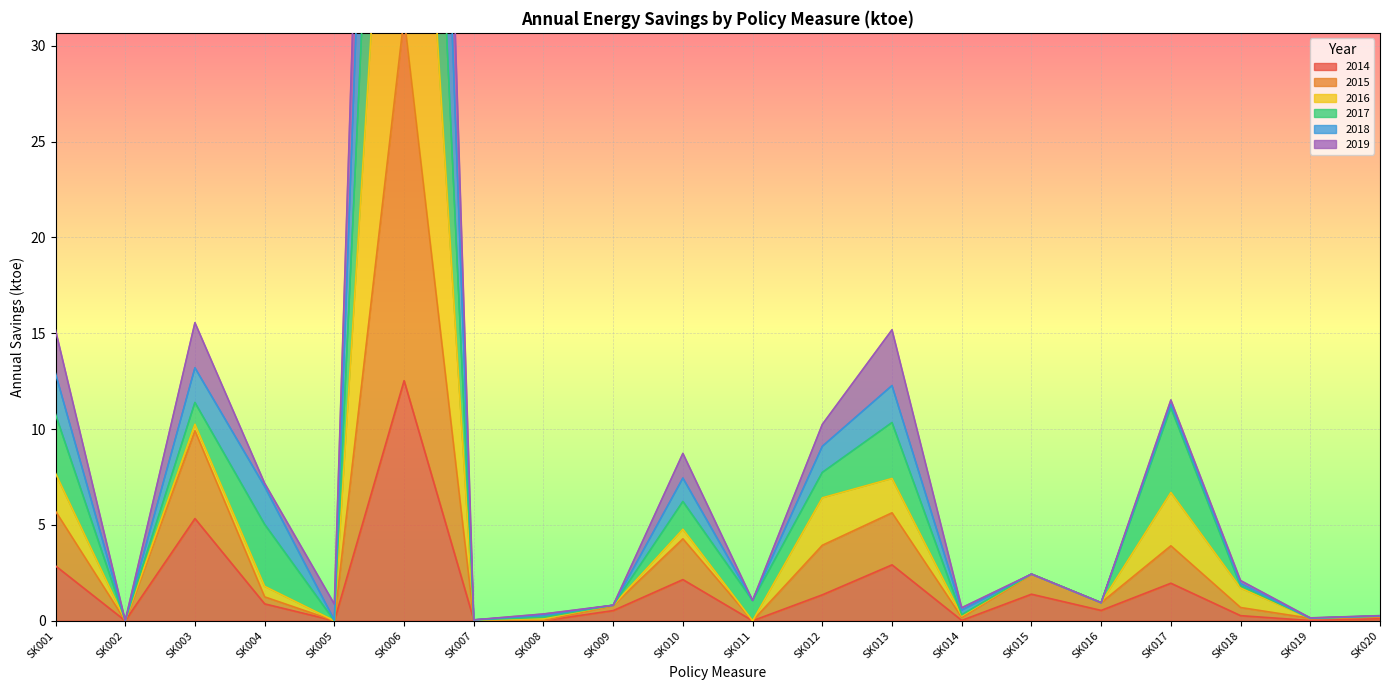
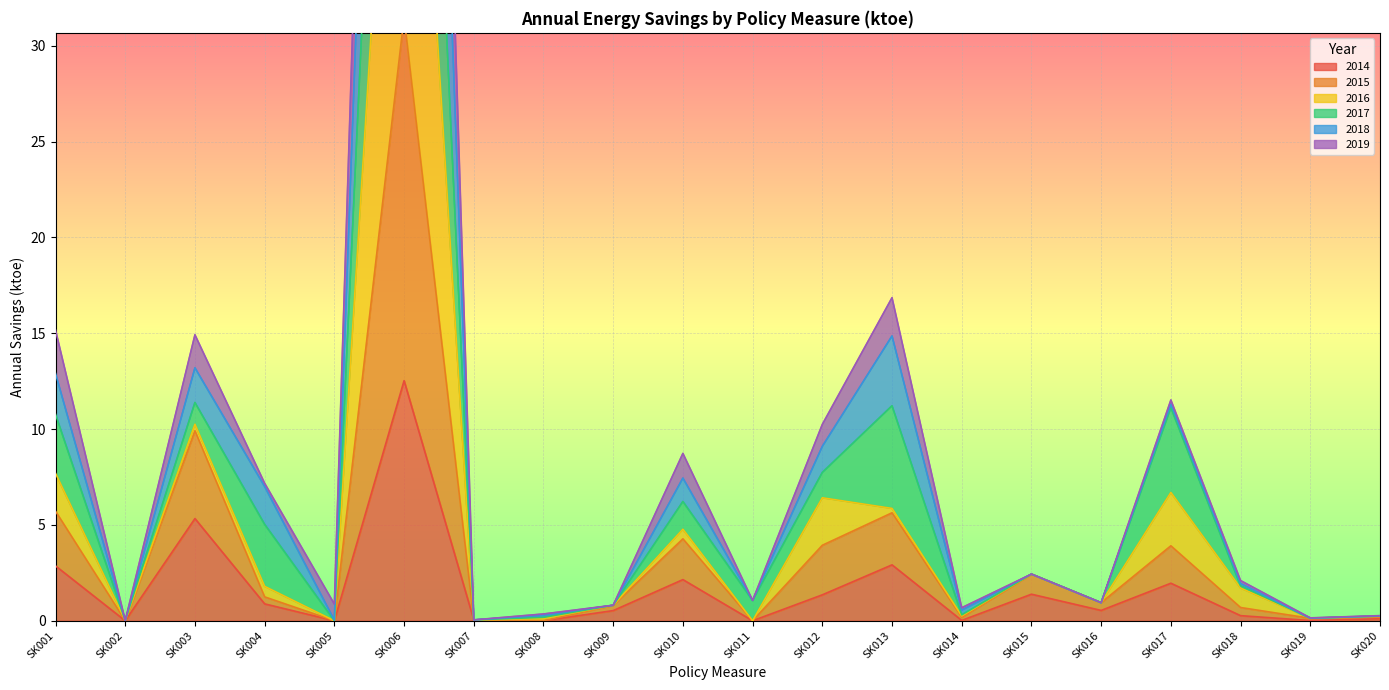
  {
    "2016": {
      "SK001": 2.0,
      "SK003": 0.3,
      "SK004": 0.5,
      "SK010": 0.5,
      "SK012": 2.5,
-     "SK013": 1.8,
+     "SK013": 0.2,
      "SK017": 2.8
    },
    "2017": {
      "SK001": 3.1,
      "SK003": 1.1,
      "SK004": 3.2,
      "SK010": 1.4,
      "SK012": 1.3,
-     "SK013": 2.9,
+     "SK013": 5.4,
      "SK017": 4.4
    },
    "2018": {
      "SK001": 2.1,
      "SK003": 1.8,
      "SK004": 2.0,
      "SK010": 1.2,
      "SK012": 1.4,
-     "SK013": 1.9,
+     "SK013": 3.6,
      "SK017": 0.2
    },
    "2019": {
      "SK001": 2.3,
-     "SK003": 2.4,
+     "SK003": 1.7,
      "SK004": 0.2,
      "SK005": 0.8,
      "SK010": 1.3,
      "SK012": 1.1,
-     "SK013": 2.9,
+     "SK013": 2.0,
      "SK017": 0.2,
      "SK018": 0.2
    }
  }
